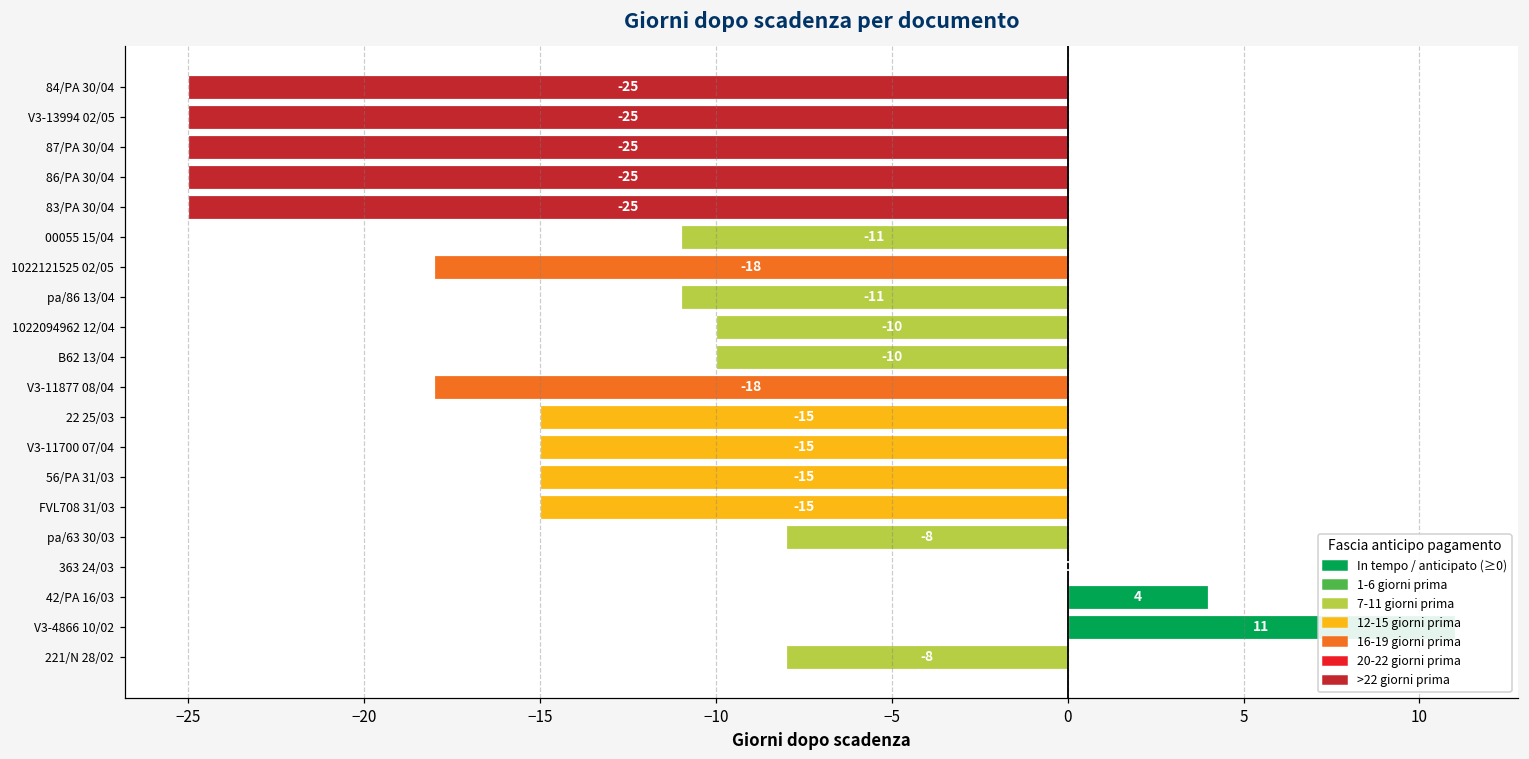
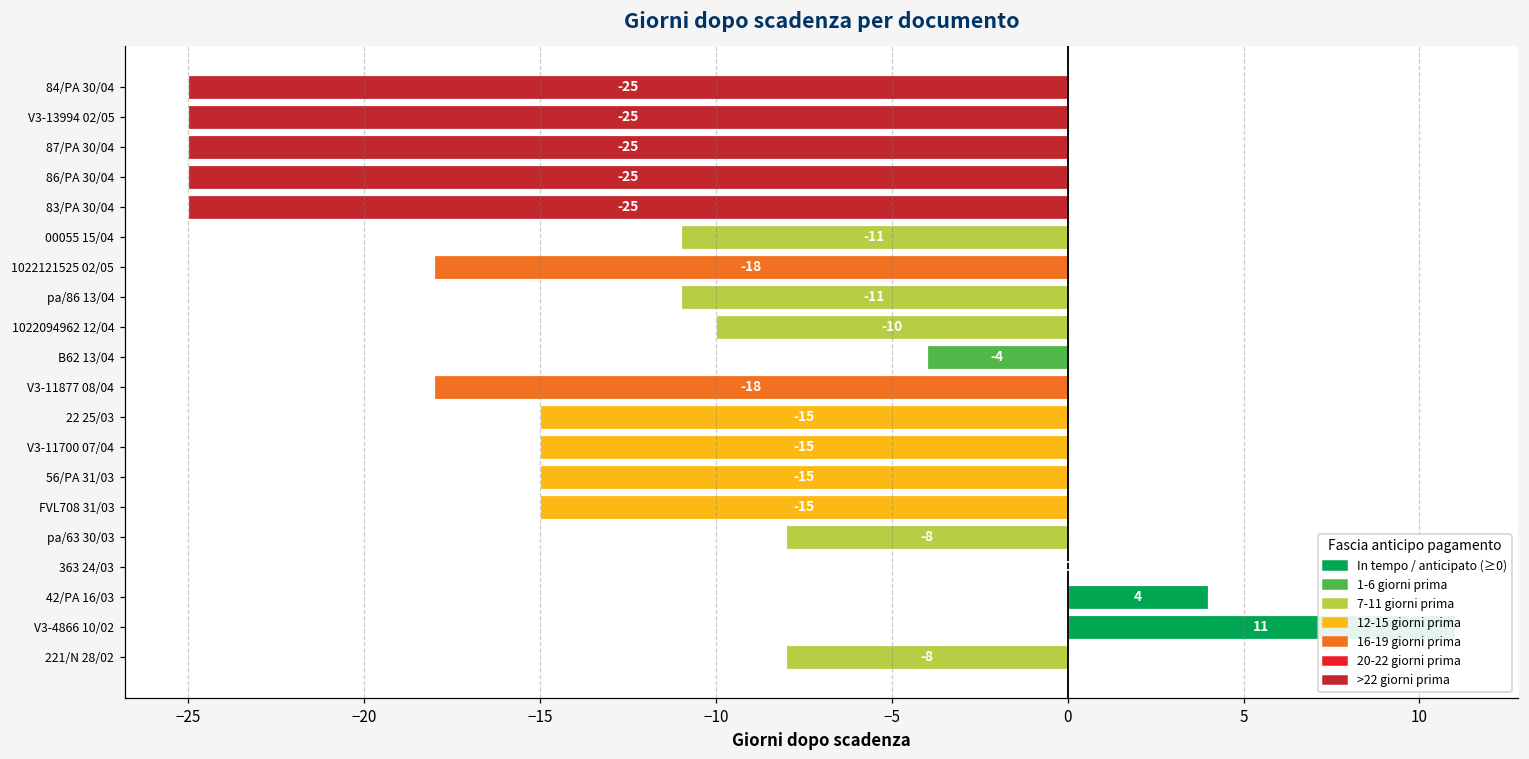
  {
    "84/PA 30/04": -25,
    "V3-13994 02/05": -25,
    "87/PA 30/04": -25,
    "86/PA 30/04": -25,
    "83/PA 30/04": -25,
    "00055 15/04": -11,
    "1022121525 02/05": -18,
    "pa/86 13/04": -11,
    "1022094962 12/04": -10,
-   "B62 13/04": -10,
+   "B62 13/04": -4,
    "V3-11877 08/04": -18,
    "22 25/03": -15,
    "V3-11700 07/04": -15,
    "56/PA 31/03": -15,
    "FVL708 31/03": -15,
    "pa/63 30/03": -8,
    "42/PA 16/03": 4,
    "221/N 28/02": -8
  }
